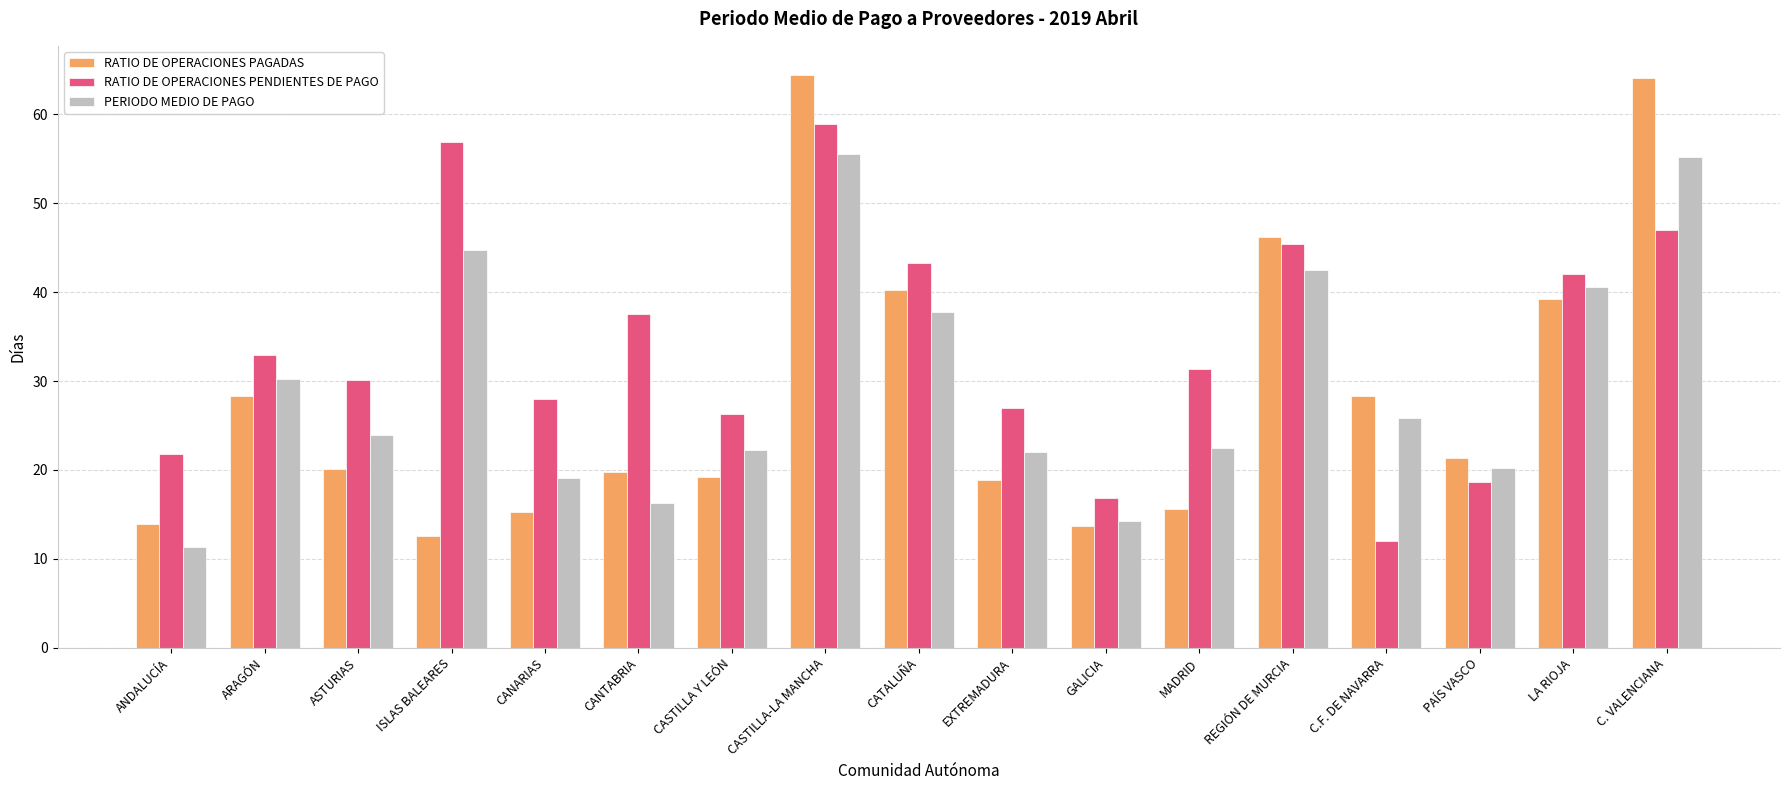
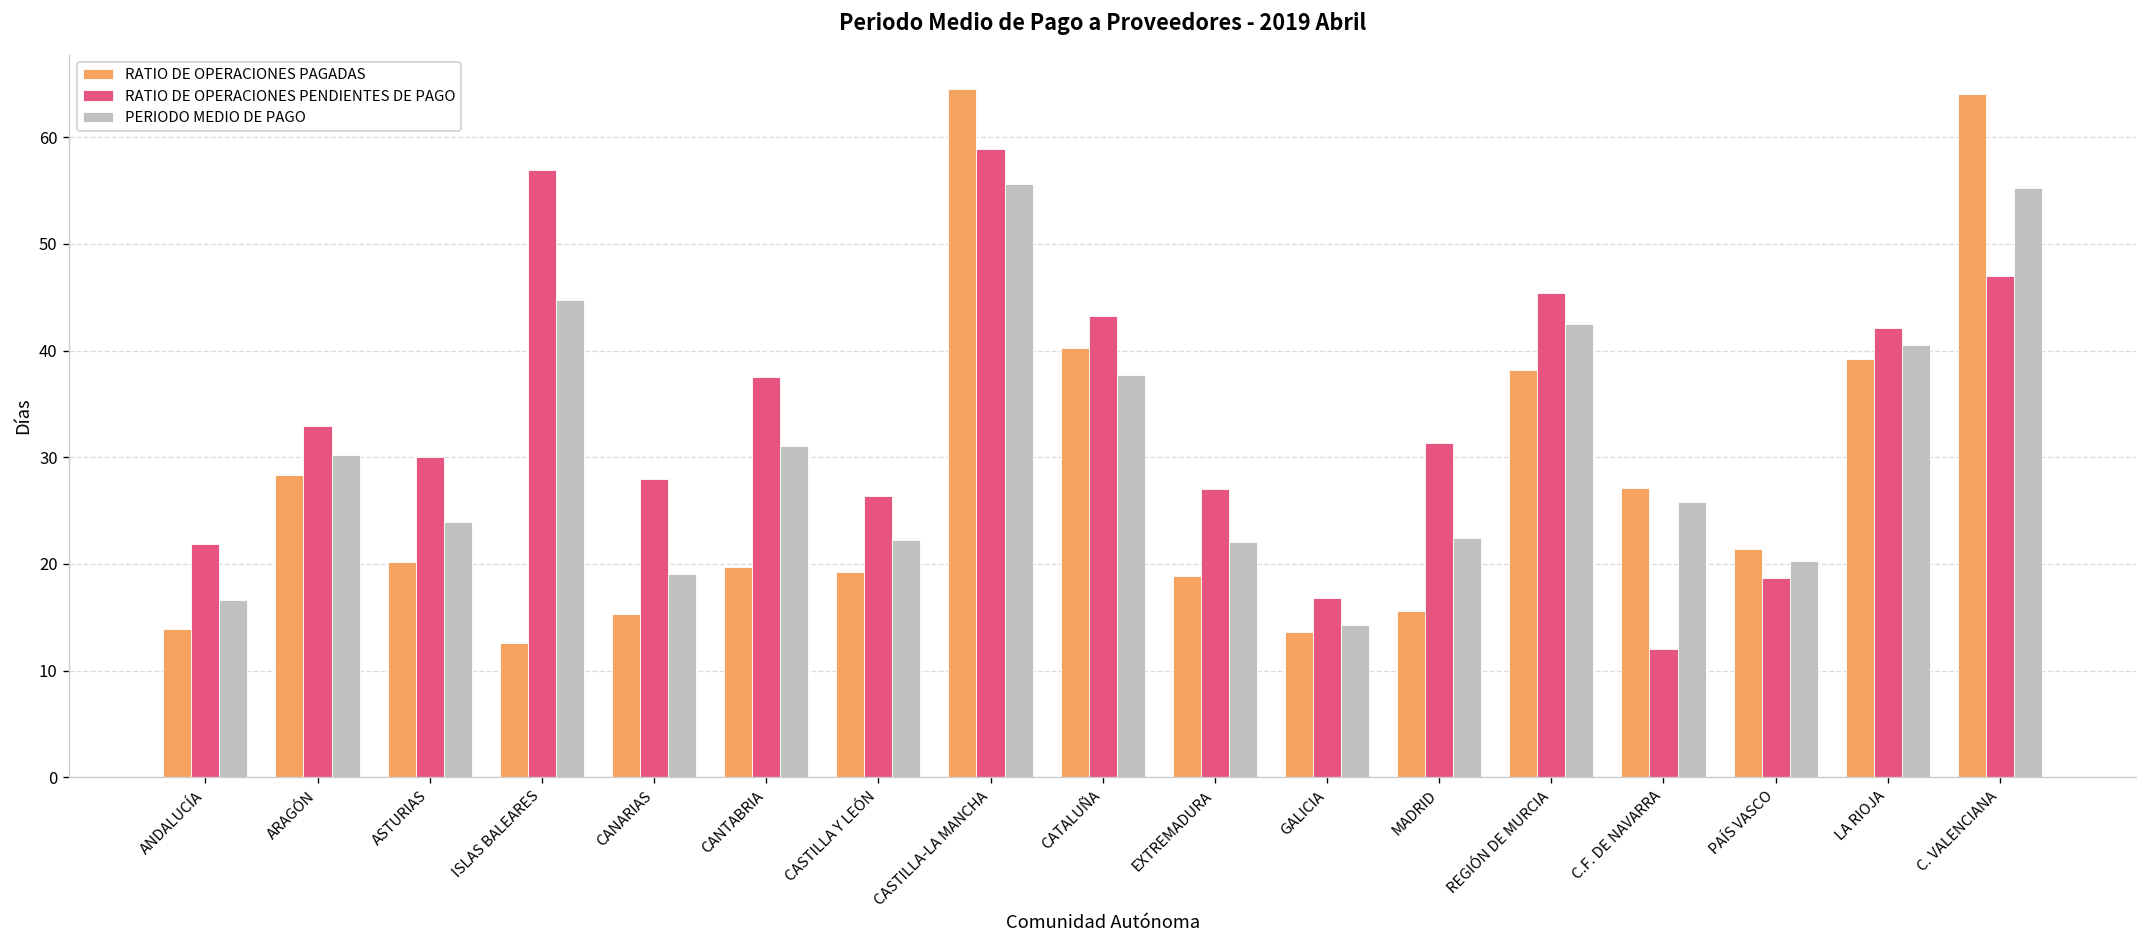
  {
    "RATIO DE OPERACIONES PAGADAS": {
      "ANDALUCÍA": 14,
      "ARAGÓN": 28,
      "ASTURIAS": 20,
      "ISLAS BALEARES": 13,
      "CANARIAS": 15,
      "CANTABRIA": 20,
      "CASTILLA Y LEÓN": 19,
      "CASTILLA-LA MANCHA": 64,
      "CATALUÑA": 40,
      "EXTREMADURA": 19,
      "GALICIA": 14,
      "MADRID": 16,
-     "REGIÓN DE MURCIA": 46,
-     "C.F. DE NAVARRA": 28,
+     "REGIÓN DE MURCIA": 38,
+     "C.F. DE NAVARRA": 27,
      "PAÍS VASCO": 21,
      "LA RIOJA": 39,
      "C. VALENCIANA": 64
    },
    "RATIO DE OPERACIONES PENDIENTES DE PAGO": {
      "ANDALUCÍA": 22,
      "ARAGÓN": 33,
      "ASTURIAS": 30,
      "ISLAS BALEARES": 57,
      "CANARIAS": 28,
      "CANTABRIA": 38,
      "CASTILLA Y LEÓN": 26,
      "CASTILLA-LA MANCHA": 59,
      "CATALUÑA": 43,
      "EXTREMADURA": 27,
      "GALICIA": 17,
      "MADRID": 31,
      "REGIÓN DE MURCIA": 45,
      "C.F. DE NAVARRA": 12,
      "PAÍS VASCO": 19,
      "LA RIOJA": 42,
      "C. VALENCIANA": 47
    },
    "PERIODO MEDIO DE PAGO": {
-     "ANDALUCÍA": 11,
+     "ANDALUCÍA": 17,
      "ARAGÓN": 30,
      "ASTURIAS": 24,
      "ISLAS BALEARES": 45,
      "CANARIAS": 19,
-     "CANTABRIA": 16,
+     "CANTABRIA": 31,
      "CASTILLA Y LEÓN": 22,
      "CASTILLA-LA MANCHA": 56,
      "CATALUÑA": 38,
      "EXTREMADURA": 22,
      "GALICIA": 14,
      "MADRID": 22,
      "REGIÓN DE MURCIA": 42,
      "C.F. DE NAVARRA": 26,
      "PAÍS VASCO": 20,
      "LA RIOJA": 41,
      "C. VALENCIANA": 55
    }
  }
